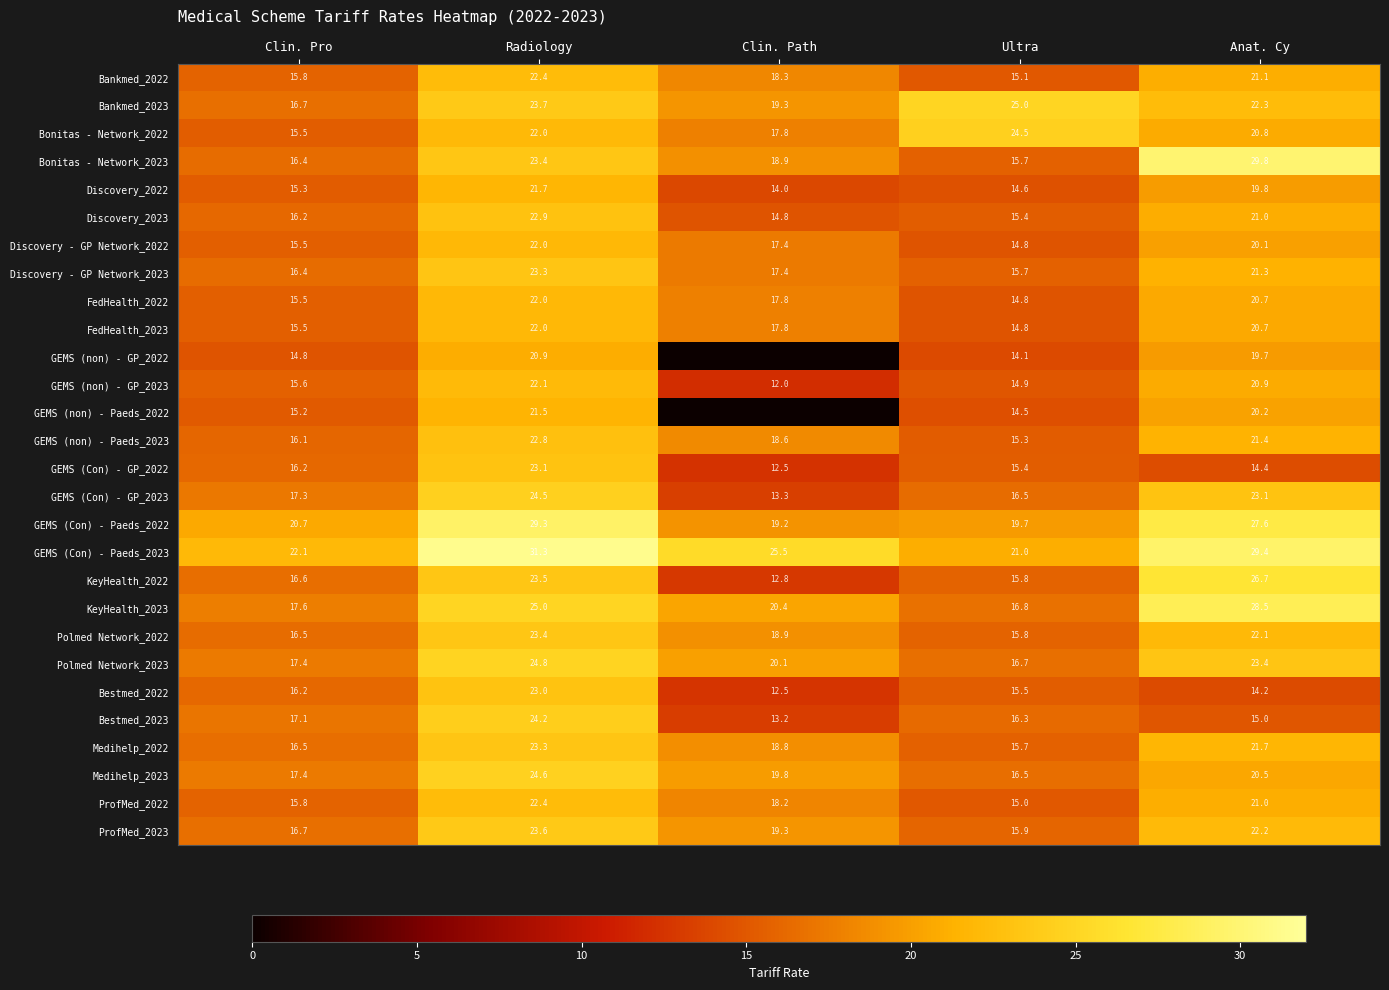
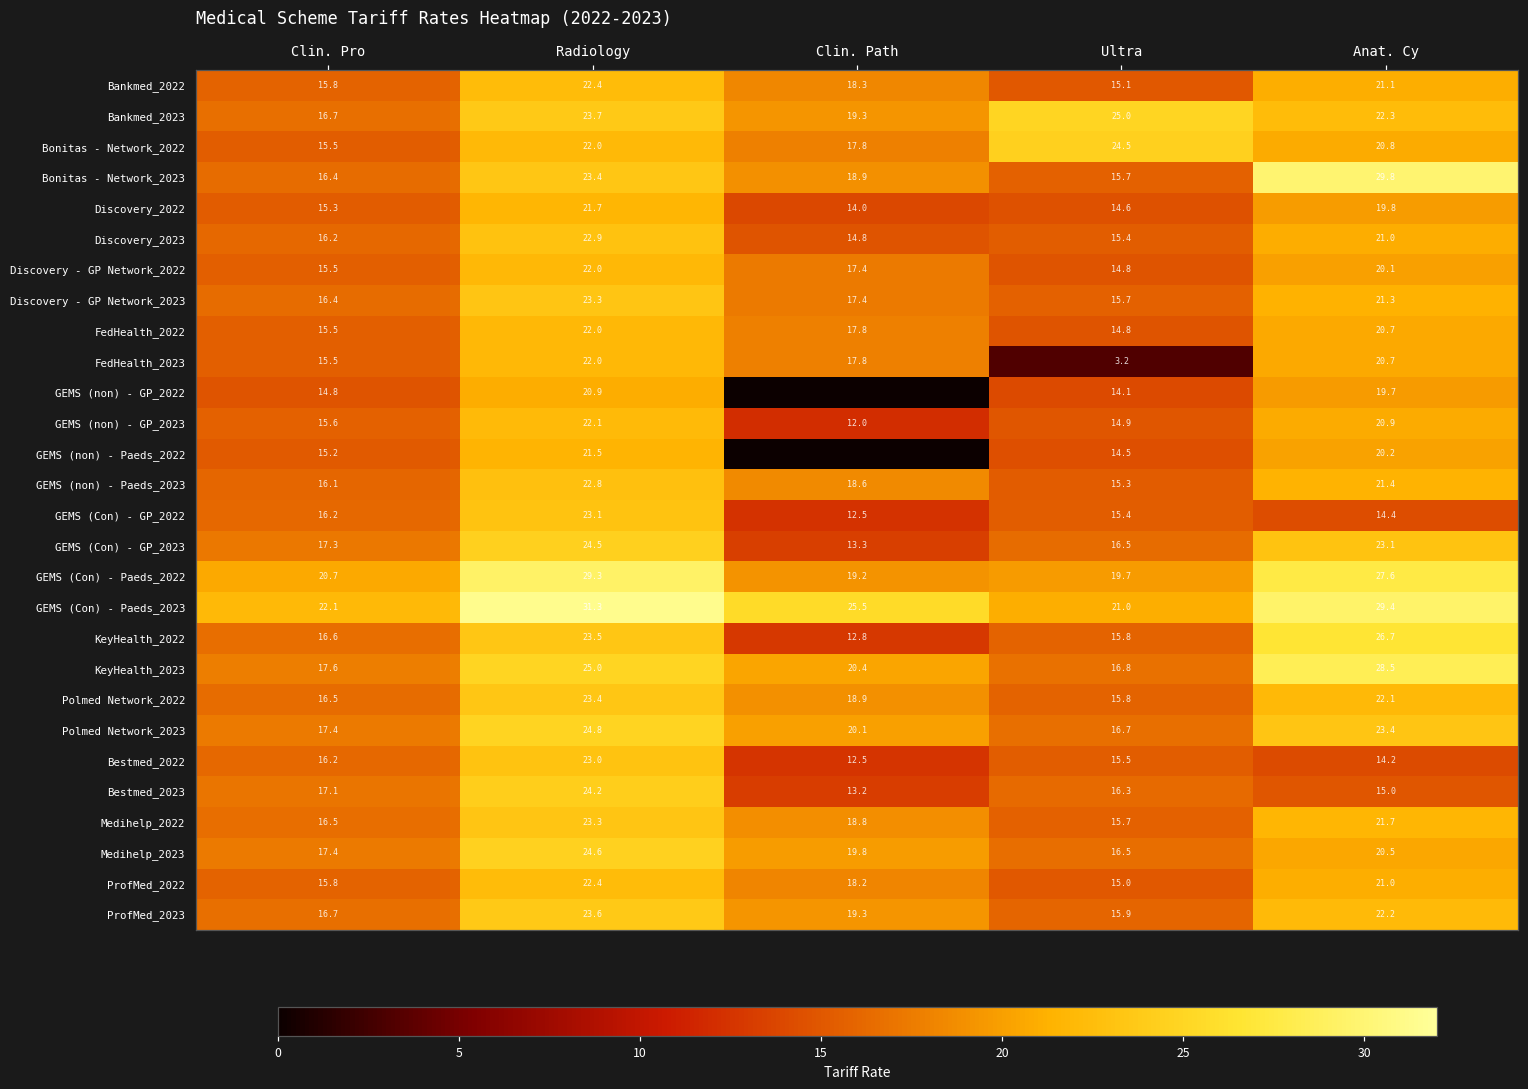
  {
    "Bankmed_2022": {
      "Clin. Pro": 15.8,
      "Radiology": 22.4,
      "Clin. Path": 18.3,
      "Ultra": 15.1,
      "Anat. Cy": 21.1
    },
    "Bankmed_2023": {
      "Clin. Pro": 16.7,
      "Radiology": 23.7,
      "Clin. Path": 19.3,
      "Ultra": 25.0,
      "Anat. Cy": 22.3
    },
    "Bonitas - Network_2022": {
      "Clin. Pro": 15.5,
      "Radiology": 22.0,
      "Clin. Path": 17.8,
      "Ultra": 24.5,
      "Anat. Cy": 20.8
    },
    "Bonitas - Network_2023": {
      "Clin. Pro": 16.4,
      "Radiology": 23.4,
      "Clin. Path": 18.9,
      "Ultra": 15.7,
      "Anat. Cy": 29.8
    },
    "Discovery_2022": {
      "Clin. Pro": 15.3,
      "Radiology": 21.7,
      "Clin. Path": 14.0,
      "Ultra": 14.6,
      "Anat. Cy": 19.8
    },
    "Discovery_2023": {
      "Clin. Pro": 16.2,
      "Radiology": 22.9,
      "Clin. Path": 14.8,
      "Ultra": 15.4,
      "Anat. Cy": 21.0
    },
    "Discovery - GP Network_2022": {
      "Clin. Pro": 15.5,
      "Radiology": 22.0,
      "Clin. Path": 17.4,
      "Ultra": 14.8,
      "Anat. Cy": 20.1
    },
    "Discovery - GP Network_2023": {
      "Clin. Pro": 16.4,
      "Radiology": 23.3,
      "Clin. Path": 17.4,
      "Ultra": 15.7,
      "Anat. Cy": 21.3
    },
    "FedHealth_2022": {
      "Clin. Pro": 15.5,
      "Radiology": 22.0,
      "Clin. Path": 17.8,
      "Ultra": 14.8,
      "Anat. Cy": 20.7
    },
    "FedHealth_2023": {
      "Clin. Pro": 15.5,
      "Radiology": 22.0,
      "Clin. Path": 17.8,
-     "Ultra": 14.8,
+     "Ultra": 3.2,
      "Anat. Cy": 20.7
    },
    "GEMS (non) - GP_2022": {
      "Clin. Pro": 14.8,
      "Radiology": 20.9,
      "Ultra": 14.1,
      "Anat. Cy": 19.7
    },
    "GEMS (non) - GP_2023": {
      "Clin. Pro": 15.6,
      "Radiology": 22.1,
      "Clin. Path": 12.0,
      "Ultra": 14.9,
      "Anat. Cy": 20.9
    },
    "GEMS (non) - Paeds_2022": {
      "Clin. Pro": 15.2,
      "Radiology": 21.5,
      "Ultra": 14.5,
      "Anat. Cy": 20.2
    },
    "GEMS (non) - Paeds_2023": {
      "Clin. Pro": 16.1,
      "Radiology": 22.8,
      "Clin. Path": 18.6,
      "Ultra": 15.3,
      "Anat. Cy": 21.4
    },
    "GEMS (Con) - GP_2022": {
      "Clin. Pro": 16.2,
      "Radiology": 23.1,
      "Clin. Path": 12.5,
      "Ultra": 15.4,
      "Anat. Cy": 14.4
    },
    "GEMS (Con) - GP_2023": {
      "Clin. Pro": 17.3,
      "Radiology": 24.5,
      "Clin. Path": 13.3,
      "Ultra": 16.5,
      "Anat. Cy": 23.1
    },
    "GEMS (Con) - Paeds_2022": {
      "Clin. Pro": 20.7,
      "Radiology": 29.3,
      "Clin. Path": 19.2,
      "Ultra": 19.7,
      "Anat. Cy": 27.6
    },
    "GEMS (Con) - Paeds_2023": {
      "Clin. Pro": 22.1,
      "Radiology": 31.3,
      "Clin. Path": 25.5,
      "Ultra": 21.0,
      "Anat. Cy": 29.4
    },
    "KeyHealth_2022": {
      "Clin. Pro": 16.6,
      "Radiology": 23.5,
      "Clin. Path": 12.8,
      "Ultra": 15.8,
      "Anat. Cy": 26.7
    },
    "KeyHealth_2023": {
      "Clin. Pro": 17.6,
      "Radiology": 25.0,
      "Clin. Path": 20.4,
      "Ultra": 16.8,
      "Anat. Cy": 28.5
    },
    "Polmed Network_2022": {
      "Clin. Pro": 16.5,
      "Radiology": 23.4,
      "Clin. Path": 18.9,
      "Ultra": 15.8,
      "Anat. Cy": 22.1
    },
    "Polmed Network_2023": {
      "Clin. Pro": 17.4,
      "Radiology": 24.8,
      "Clin. Path": 20.1,
      "Ultra": 16.7,
      "Anat. Cy": 23.4
    },
    "Bestmed_2022": {
      "Clin. Pro": 16.2,
      "Radiology": 23.0,
      "Clin. Path": 12.5,
      "Ultra": 15.5,
      "Anat. Cy": 14.2
    },
    "Bestmed_2023": {
      "Clin. Pro": 17.1,
      "Radiology": 24.2,
      "Clin. Path": 13.2,
      "Ultra": 16.3,
      "Anat. Cy": 15.0
    },
    "Medihelp_2022": {
      "Clin. Pro": 16.5,
      "Radiology": 23.3,
      "Clin. Path": 18.8,
      "Ultra": 15.7,
      "Anat. Cy": 21.7
    },
    "Medihelp_2023": {
      "Clin. Pro": 17.4,
      "Radiology": 24.6,
      "Clin. Path": 19.8,
      "Ultra": 16.5,
      "Anat. Cy": 20.5
    },
    "ProfMed_2022": {
      "Clin. Pro": 15.8,
      "Radiology": 22.4,
      "Clin. Path": 18.2,
      "Ultra": 15.0,
      "Anat. Cy": 21.0
    },
    "ProfMed_2023": {
      "Clin. Pro": 16.7,
      "Radiology": 23.6,
      "Clin. Path": 19.3,
      "Ultra": 15.9,
      "Anat. Cy": 22.2
    }
  }
